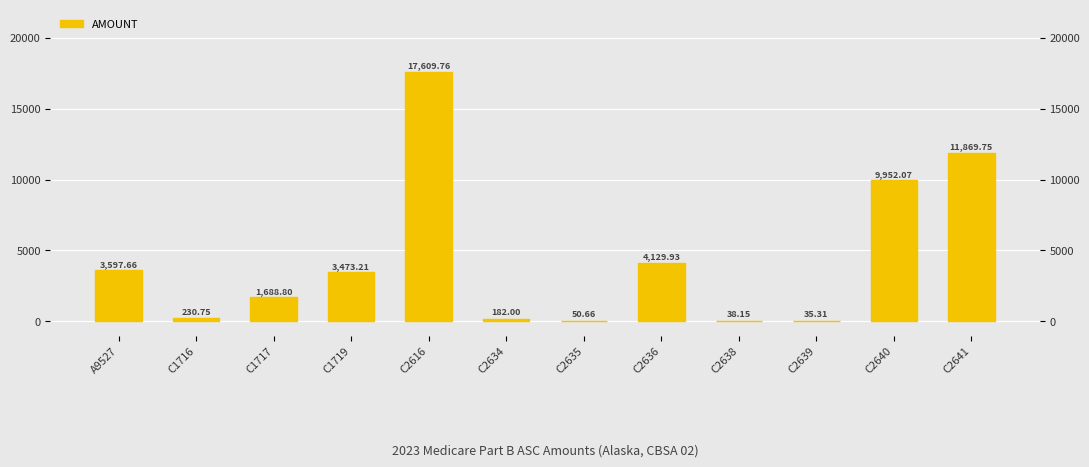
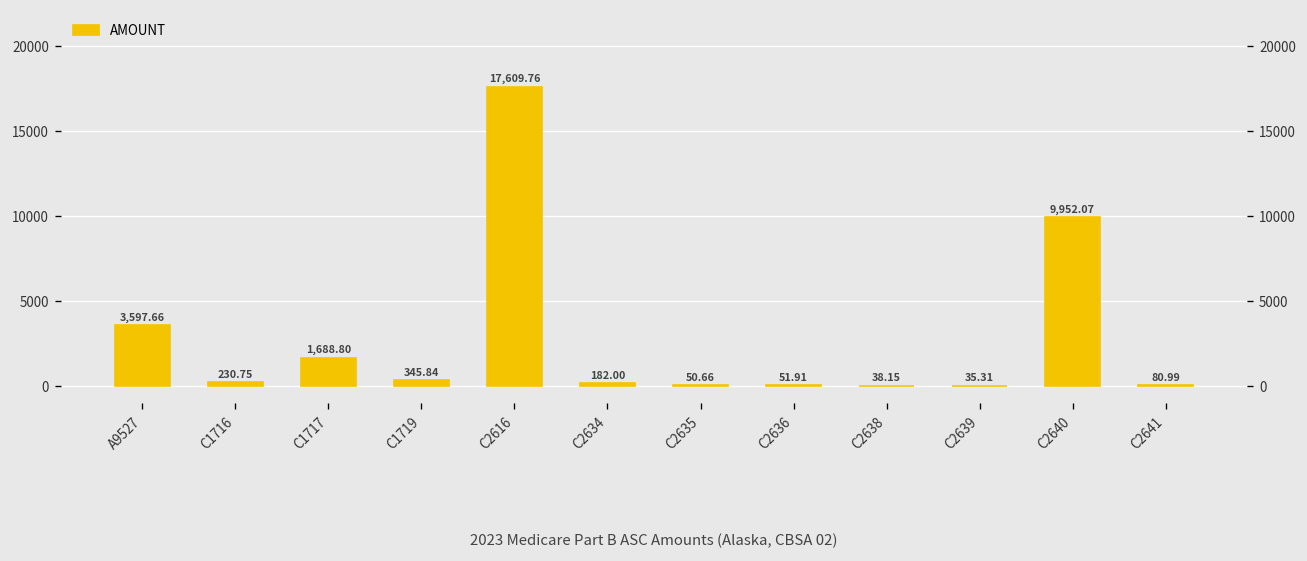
  {
    "A9527": "3,597.66",
    "C1716": "230.75",
    "C1717": "1,688.80",
-   "C1719": "3,473.21",
+   "C1719": "345.84",
    "C2616": "17,609.76",
    "C2634": "182.00",
    "C2635": "50.66",
-   "C2636": "4,129.93",
+   "C2636": "51.91",
    "C2638": "38.15",
    "C2639": "35.31",
    "C2640": "9,952.07",
-   "C2641": "11,869.75"
+   "C2641": "80.99"
  }
